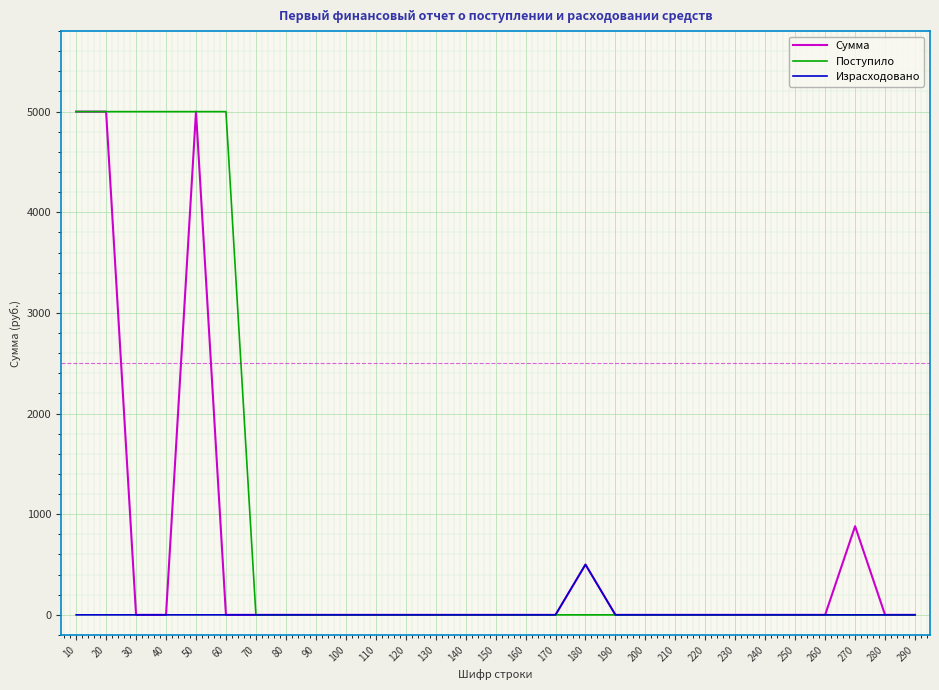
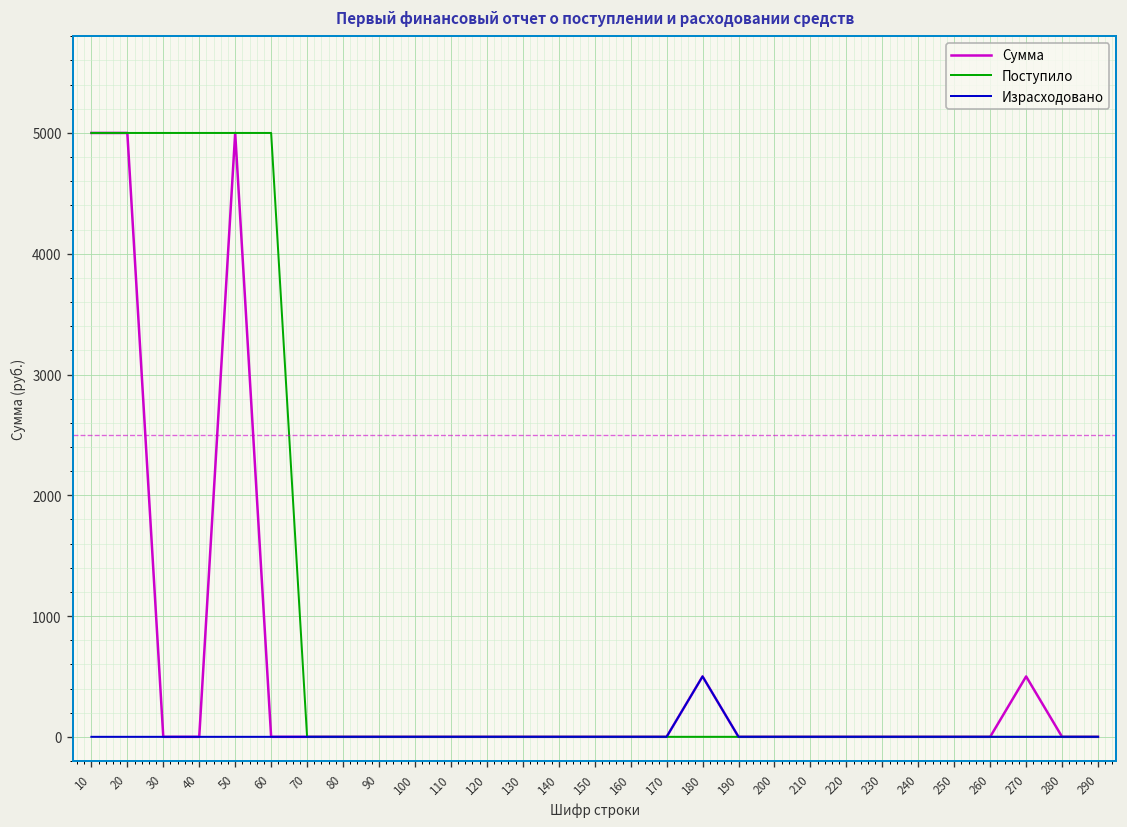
  {
    "Сумма": {
-     "270": 880
+     "270": 500
    },
    "Поступило": {
      "30": 5000,
      "40": 5000,
      "60": 5000,
      "180": 0
    },
    "Израсходовано": {
      "10": 0,
      "20": 0,
      "50": 0
    }
  }
